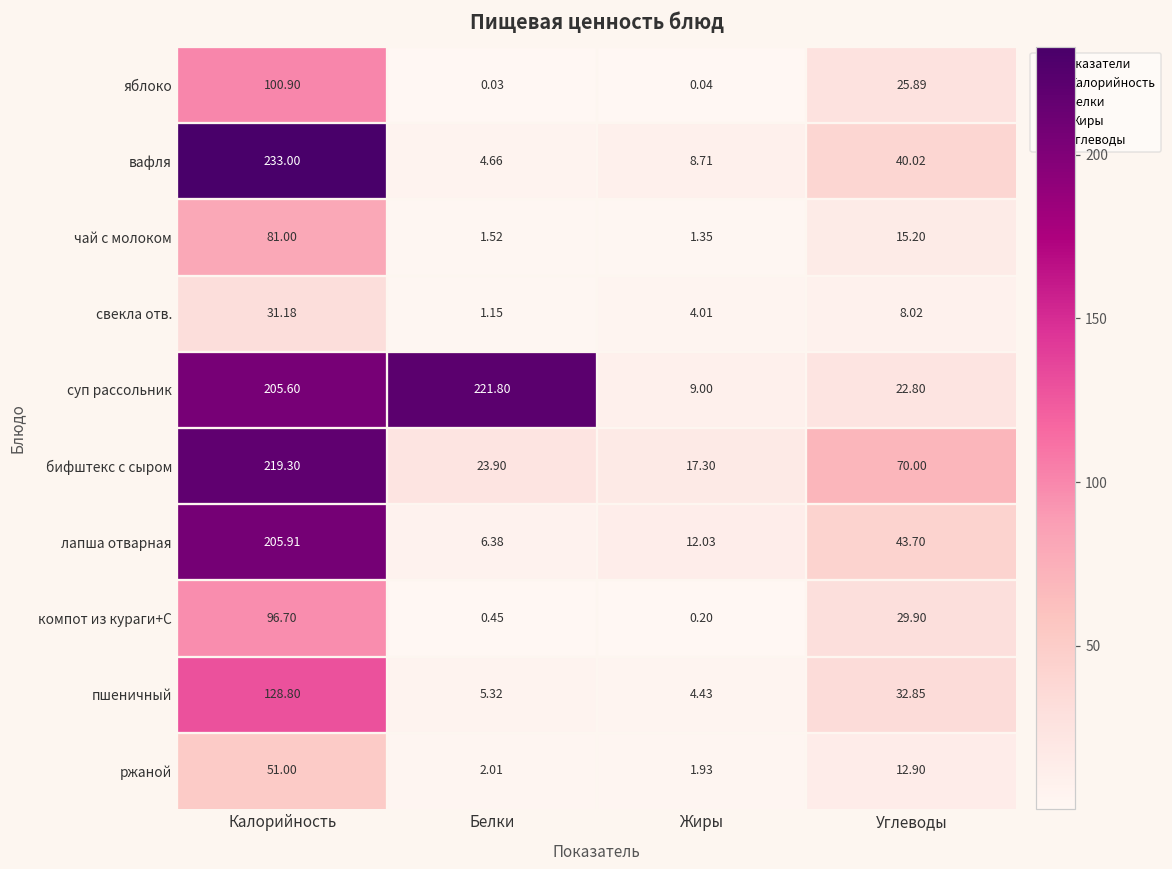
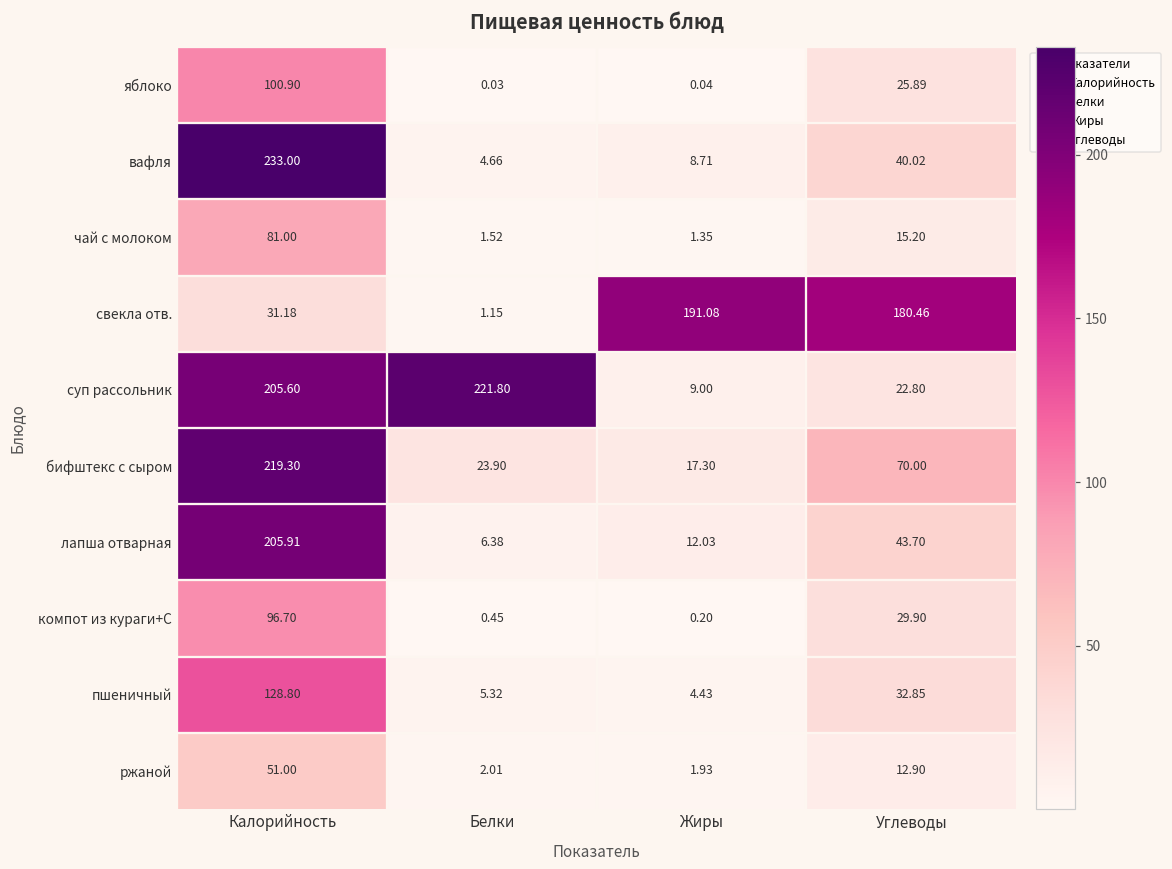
  {
    "яблоко": {
      "Калорийность": 100.90,
      "Белки": 0.03,
      "Жиры": 0.04,
      "Углеводы": 25.89
    },
    "вафля": {
      "Калорийность": 233.00,
      "Белки": 4.66,
      "Жиры": 8.71,
      "Углеводы": 40.02
    },
    "чай с молоком": {
      "Калорийность": 81.00,
      "Белки": 1.52,
      "Жиры": 1.35,
      "Углеводы": 15.20
    },
    "свекла отв.": {
      "Калорийность": 31.18,
      "Белки": 1.15,
-     "Жиры": 4.01,
-     "Углеводы": 8.02
+     "Жиры": 191.08,
+     "Углеводы": 180.46
    },
    "суп рассольник": {
      "Калорийность": 205.60,
      "Белки": 221.80,
      "Жиры": 9.00,
      "Углеводы": 22.80
    },
    "бифштекс с сыром": {
      "Калорийность": 219.30,
      "Белки": 23.90,
      "Жиры": 17.30,
      "Углеводы": 70.00
    },
    "лапша отварная": {
      "Калорийность": 205.91,
      "Белки": 6.38,
      "Жиры": 12.03,
      "Углеводы": 43.70
    },
    "компот из кураги+С": {
      "Калорийность": 96.70,
      "Белки": 0.45,
      "Жиры": 0.20,
      "Углеводы": 29.90
    },
    "пшеничный": {
      "Калорийность": 128.80,
      "Белки": 5.32,
      "Жиры": 4.43,
      "Углеводы": 32.85
    },
    "ржаной": {
      "Калорийность": 51.00,
      "Белки": 2.01,
      "Жиры": 1.93,
      "Углеводы": 12.90
    }
  }
